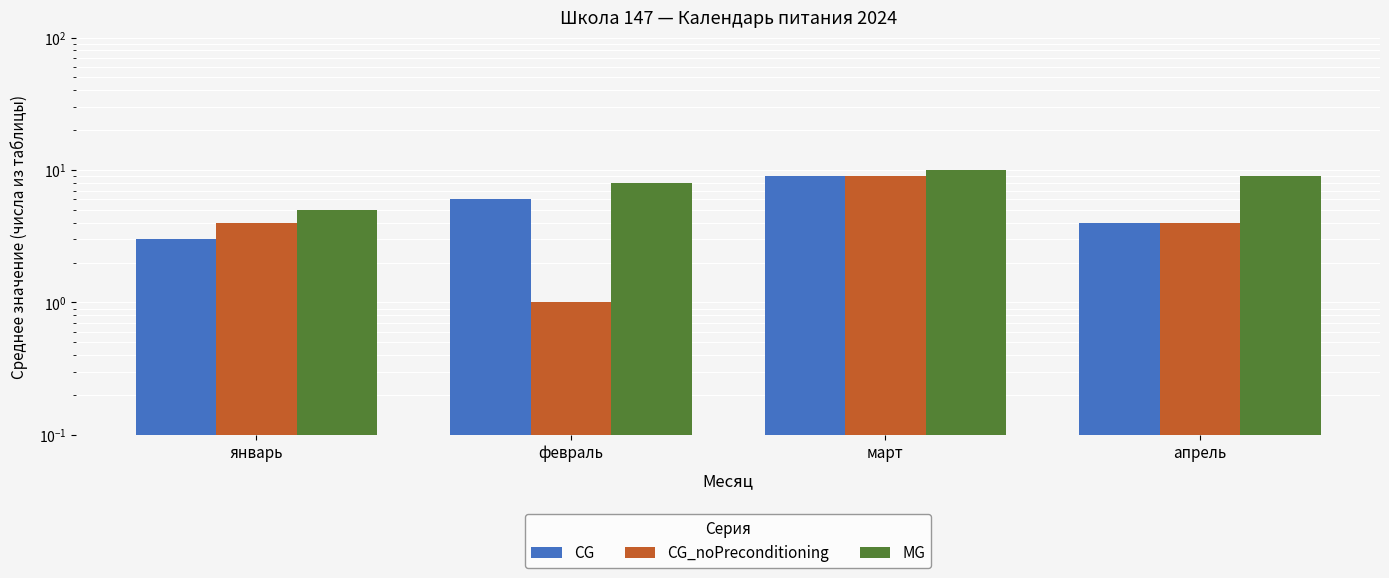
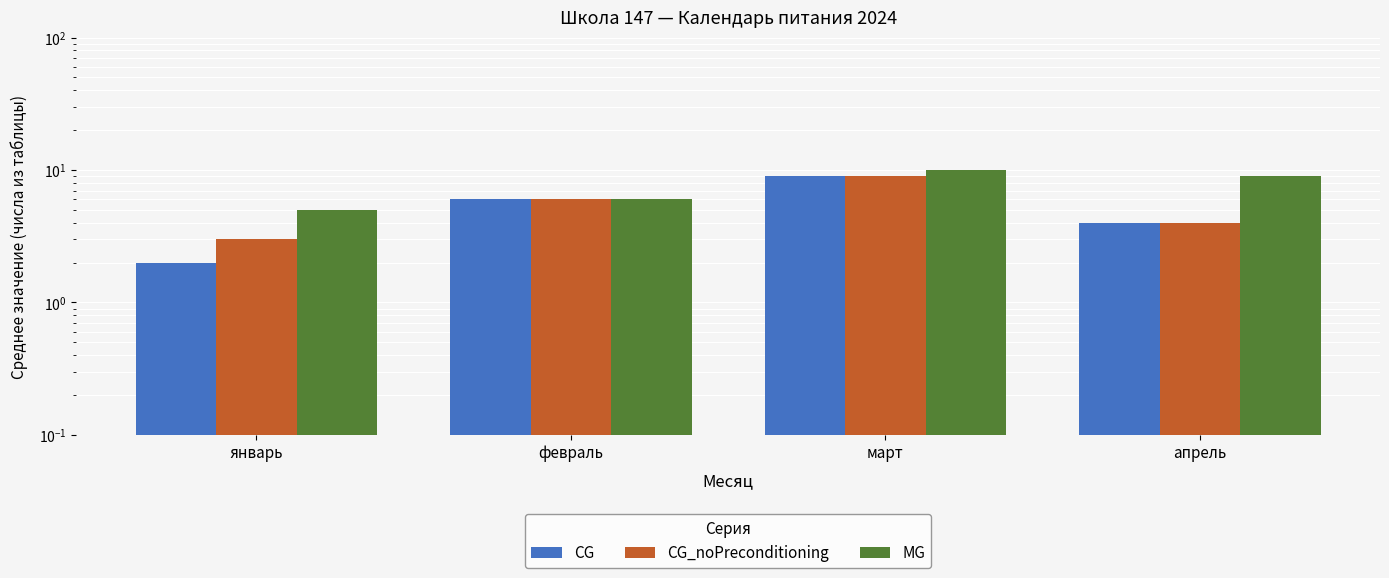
  {
    "CG": {
-     "январь": 3,
+     "январь": 2,
      "февраль": 6,
      "март": 9,
      "апрель": 4
    },
    "CG_noPreconditioning": {
-     "январь": 4,
-     "февраль": 1,
+     "январь": 3,
+     "февраль": 6,
      "март": 9,
      "апрель": 4
    },
    "MG": {
      "январь": 5,
-     "февраль": 8,
+     "февраль": 6,
      "март": 10,
      "апрель": 9
    }
  }
